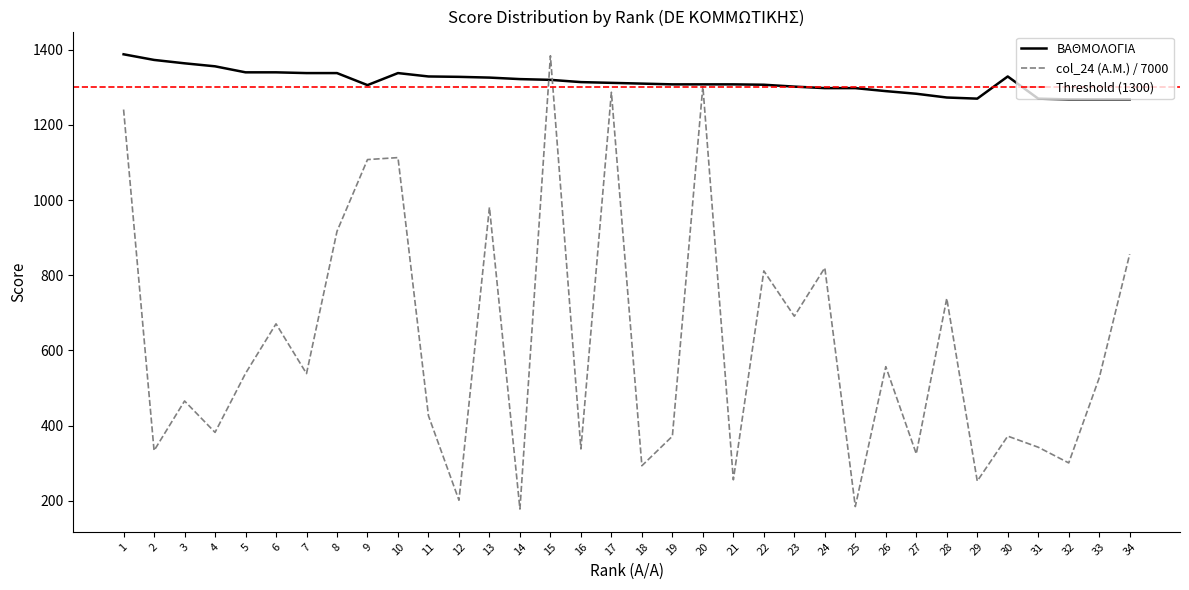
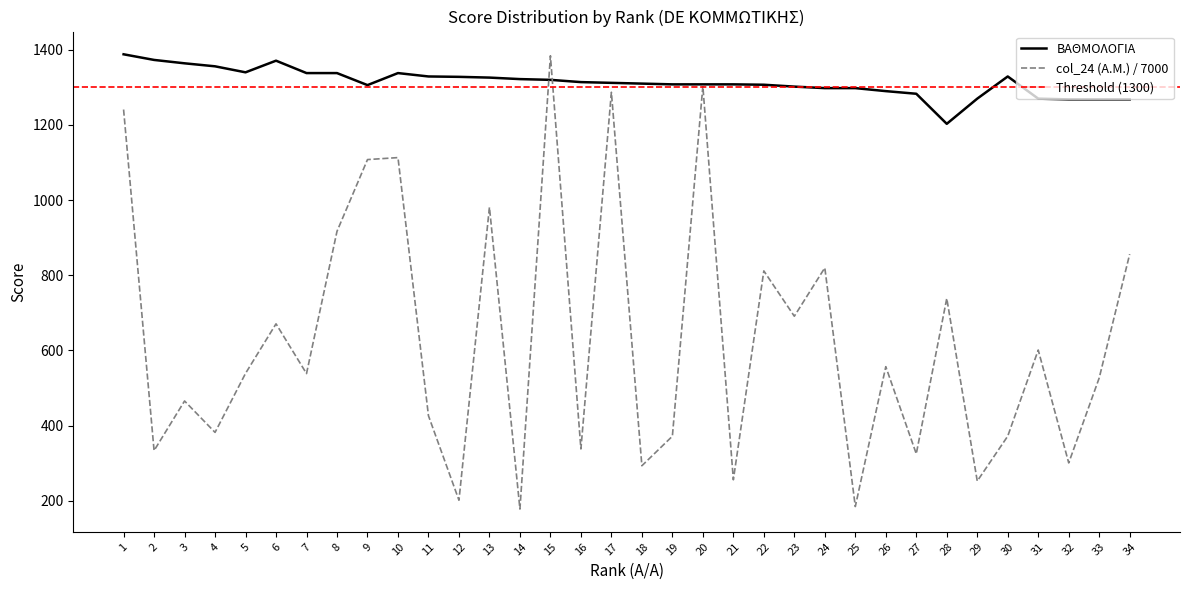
  {
    "ΒΑΘΜΟΛΟΓΙΑ": {
      "1": 1390,
      "2": 1370,
      "3": 1360,
      "4": 1360,
      "5": 1340,
-     "6": 1340,
+     "6": 1370,
      "7": 1340,
      "8": 1340,
      "9": 1310,
      "10": 1340,
      "11": 1330,
      "12": 1330,
      "13": 1330,
      "14": 1320,
      "15": 1320,
      "16": 1310,
      "17": 1310,
      "18": 1310,
      "19": 1310,
      "21": 1310,
      "22": 1310,
      "23": 1300,
      "24": 1300,
      "25": 1300,
      "26": 1290,
      "27": 1280,
-     "28": 1270,
+     "28": 1200,
      "29": 1270,
      "30": 1330,
      "32": 1270,
      "33": 1270,
      "34": 1270
    },
    "col_24 (A.M.) / 7000": {
      "1": 1240,
      "2": 330,
      "3": 470,
      "4": 380,
      "5": 540,
      "6": 670,
      "7": 540,
      "8": 920,
      "9": 1110,
      "10": 1110,
      "11": 430,
      "12": 200,
      "13": 980,
      "14": 180,
      "15": 1380,
      "16": 340,
      "17": 1290,
      "18": 290,
      "19": 370,
      "21": 260,
      "22": 810,
      "23": 690,
      "24": 820,
      "25": 180,
      "26": 560,
      "27": 320,
      "28": 740,
      "29": 250,
      "30": 370,
-     "31": 340,
+     "31": 600,
      "32": 300,
      "33": 530,
      "34": 860
    }
  }
